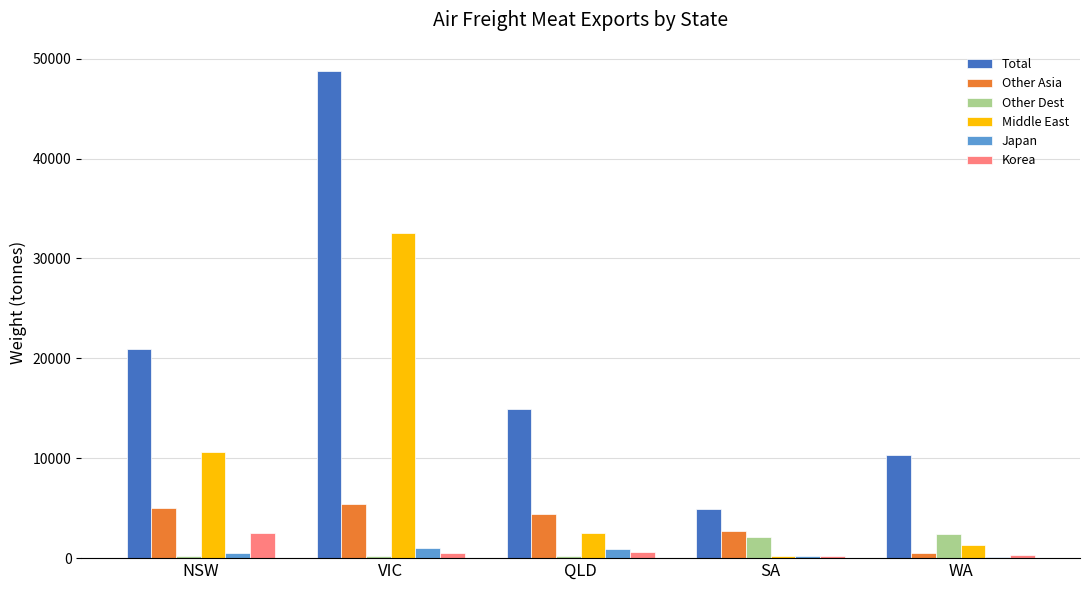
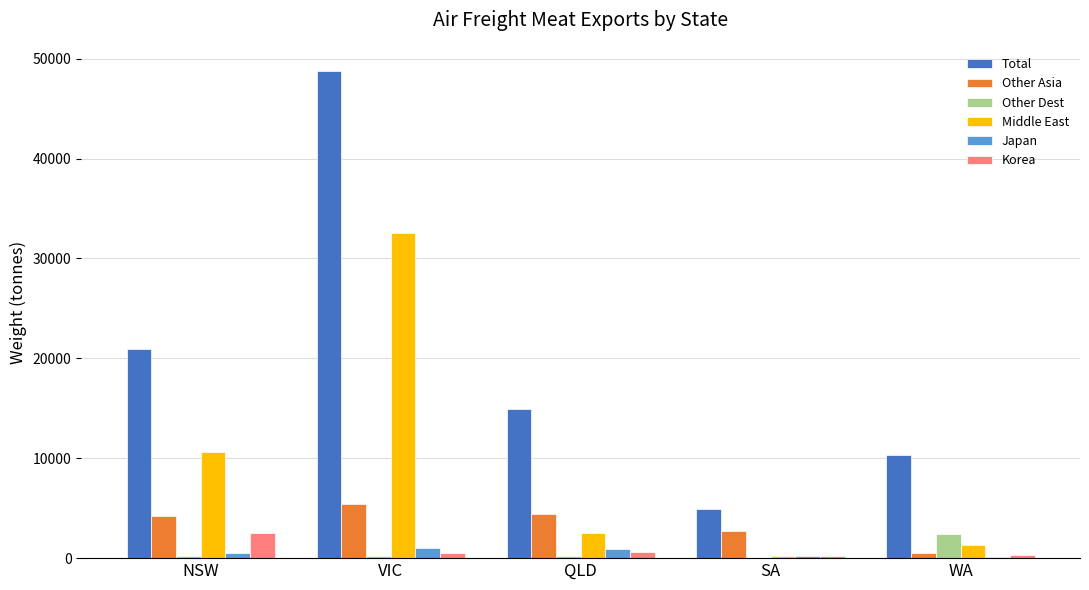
  {
    "Other Asia": {
-     "NSW": 5000,
+     "NSW": 4000,
      "VIC": 5000,
      "QLD": 4000,
      "SA": 3000,
      "WA": 1000
    },
    "Other Dest": {
-     "SA": 2000,
+     "SA": 0,
      "WA": 2000
    },
    "Middle East": {
      "NSW": 11000,
      "VIC": 33000,
      "QLD": 3000,
      "SA": 0,
      "WA": 1000
    },
    "Korea": {
      "NSW": 2000,
      "VIC": 1000,
      "QLD": 1000,
      "WA": 0
    }
  }
